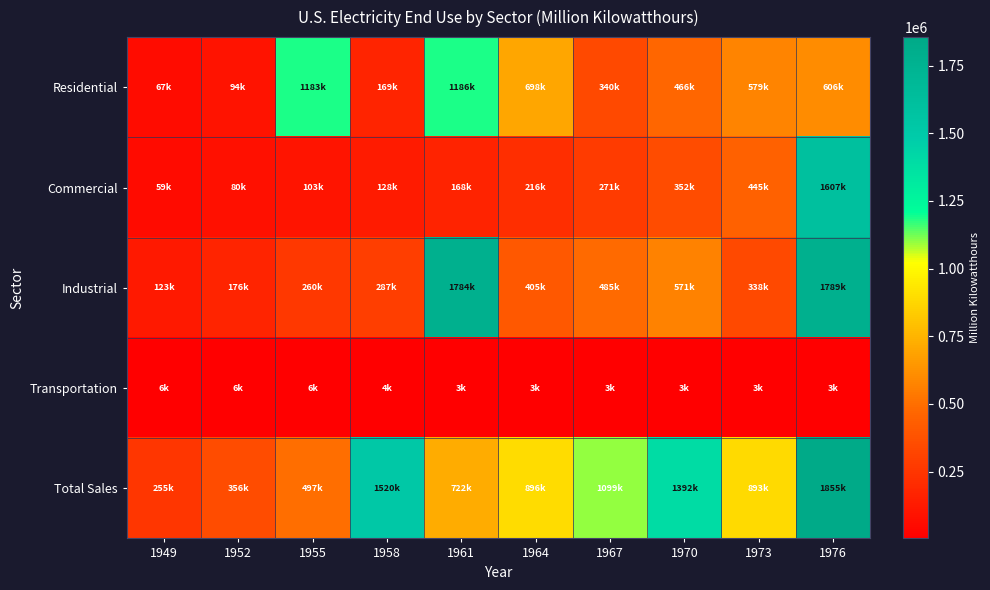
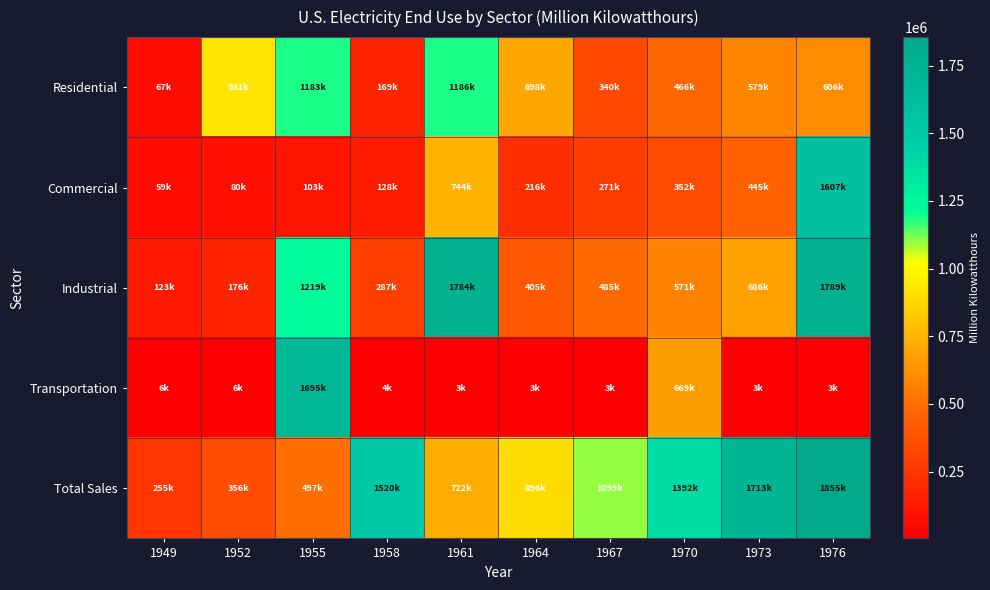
  {
    "Residential": {
      "1949": "67k",
-     "1952": "94k",
+     "1952": "931k",
      "1955": "1183k",
      "1958": "169k",
      "1961": "1186k",
      "1964": "698k",
      "1967": "340k",
      "1970": "466k",
      "1973": "579k",
      "1976": "606k"
    },
    "Commercial": {
      "1949": "59k",
      "1952": "80k",
      "1955": "103k",
      "1958": "128k",
-     "1961": "168k",
+     "1961": "744k",
      "1964": "216k",
      "1967": "271k",
      "1970": "352k",
      "1973": "445k",
      "1976": "1607k"
    },
    "Industrial": {
      "1949": "123k",
      "1952": "176k",
-     "1955": "260k",
+     "1955": "1219k",
      "1958": "287k",
      "1961": "1784k",
      "1964": "405k",
      "1967": "485k",
      "1970": "571k",
-     "1973": "338k",
+     "1973": "686k",
      "1976": "1789k"
    },
    "Transportation": {
      "1949": "6k",
      "1952": "6k",
-     "1955": "6k",
+     "1955": "1695k",
      "1958": "4k",
      "1961": "3k",
      "1964": "3k",
      "1967": "3k",
-     "1970": "3k",
+     "1970": "669k",
      "1973": "3k",
      "1976": "3k"
    },
    "Total Sales": {
      "1949": "255k",
      "1952": "356k",
      "1955": "497k",
      "1958": "1520k",
      "1961": "722k",
      "1964": "896k",
      "1967": "1099k",
      "1970": "1392k",
-     "1973": "893k",
+     "1973": "1713k",
      "1976": "1855k"
    }
  }
